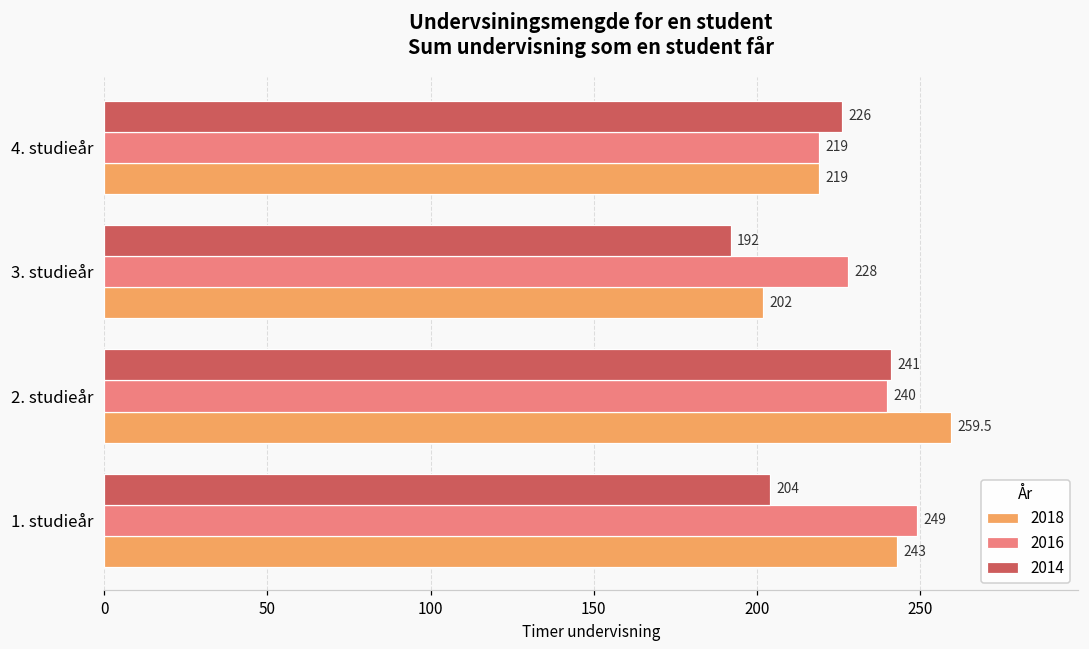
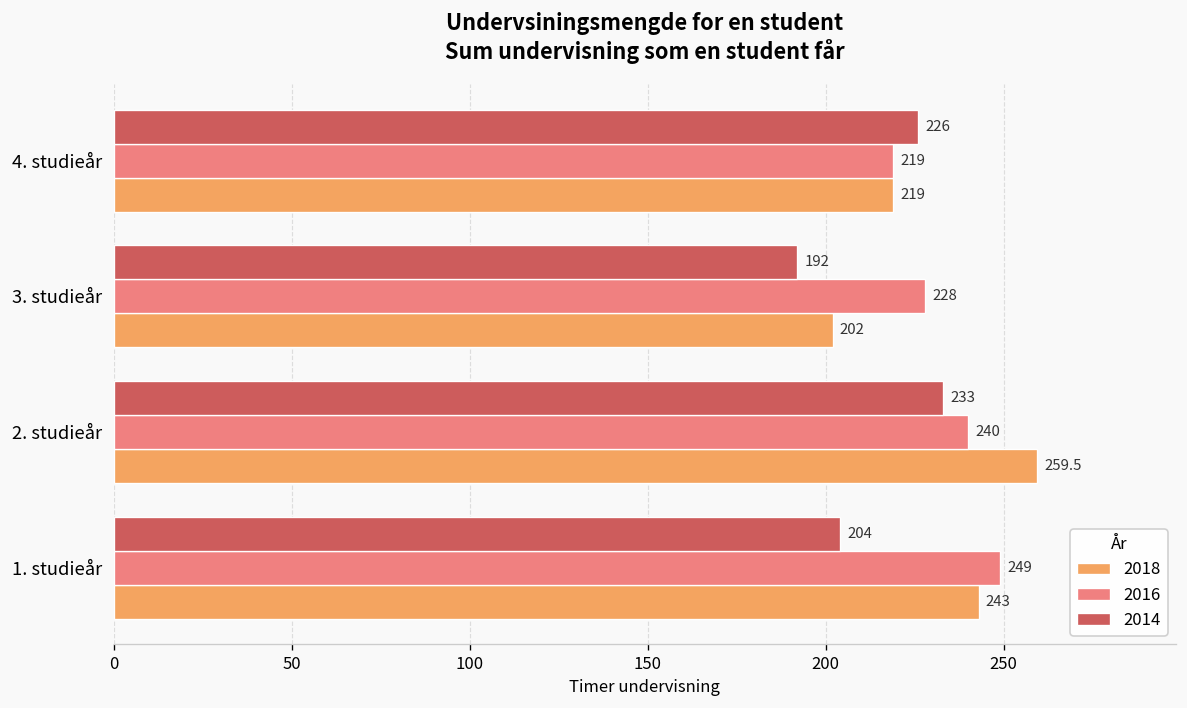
  {
    "2014": {
      "4. studieår": 226,
      "3. studieår": 192,
-     "2. studieår": 241,
+     "2. studieår": 233,
      "1. studieår": 204
    }
  }
